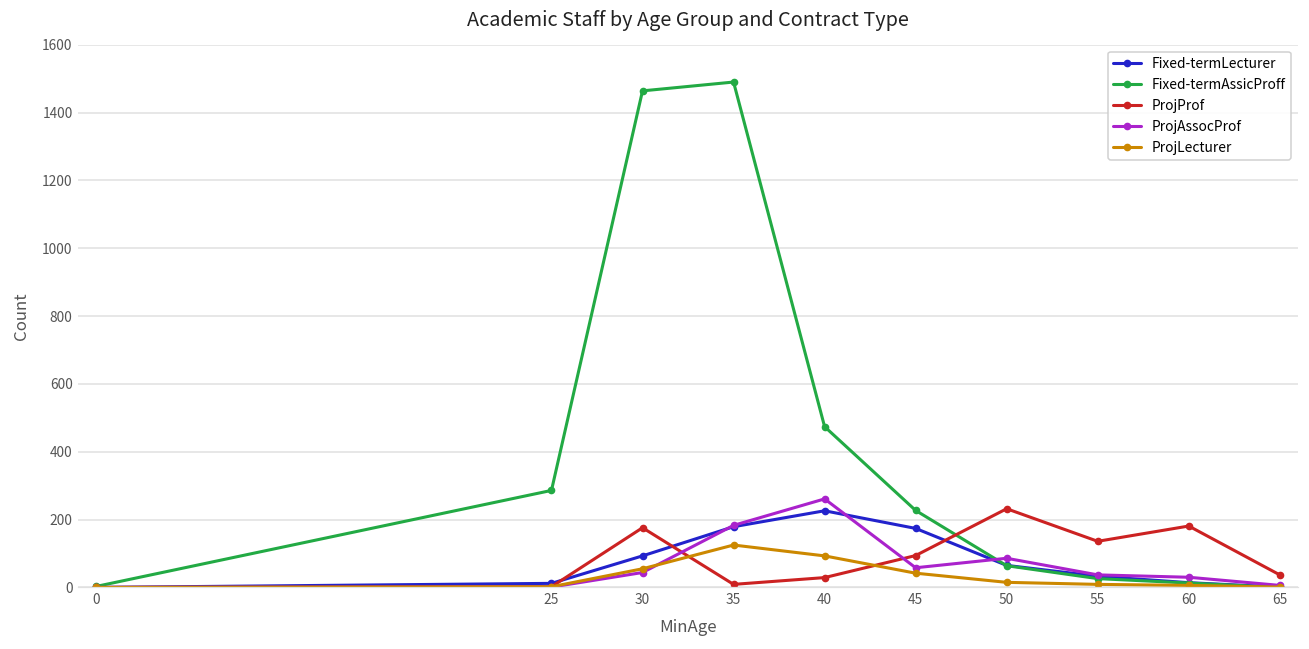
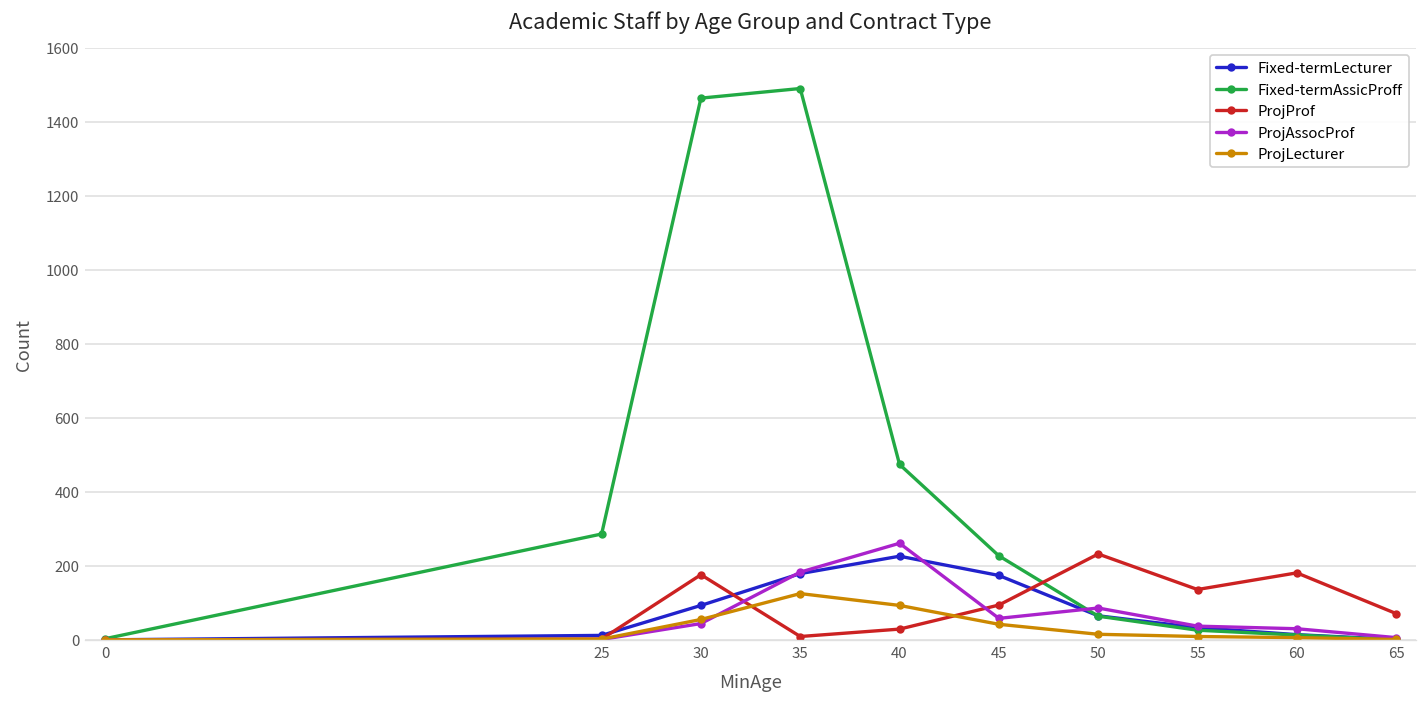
  {
    "Fixed-termLecturer": {
      "25": 10,
      "30": 90,
      "40": 230,
      "45": 170
    },
    "Fixed-termAssicProff": {
      "25": 290,
      "30": 1460,
      "35": 1490,
      "40": 470,
      "45": 230
    },
    "ProjProf": {
      "30": 180,
      "35": 10,
      "40": 30,
      "45": 90,
      "50": 230,
      "55": 140,
      "60": 180,
-     "65": 40
+     "65": 70
    },
    "ProjAssocProf": {
      "30": 40,
      "40": 260,
      "45": 60,
      "50": 90,
      "60": 30
    },
    "ProjLecturer": {
      "30": 60,
      "35": 130,
      "40": 90,
      "45": 40,
      "50": 20,
      "55": 10
    }
  }
